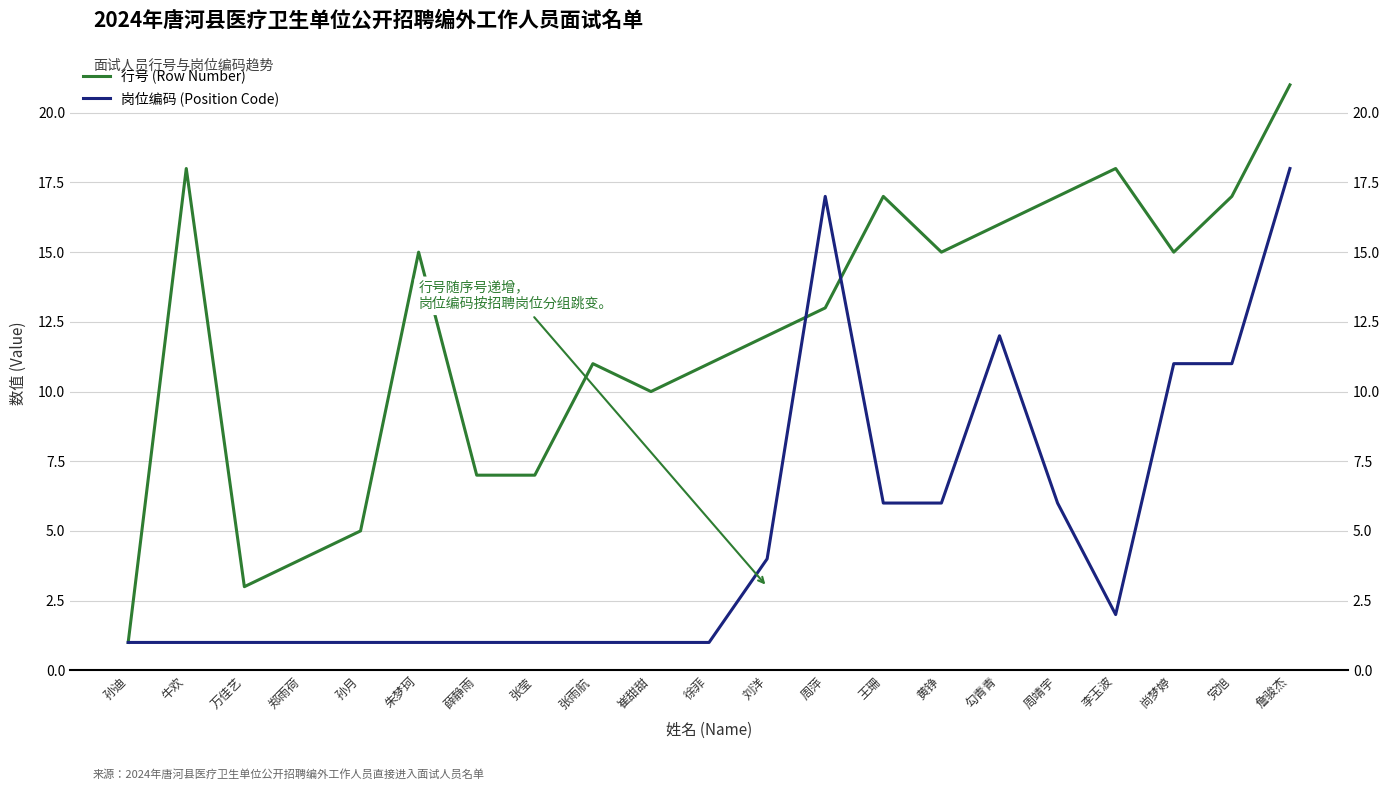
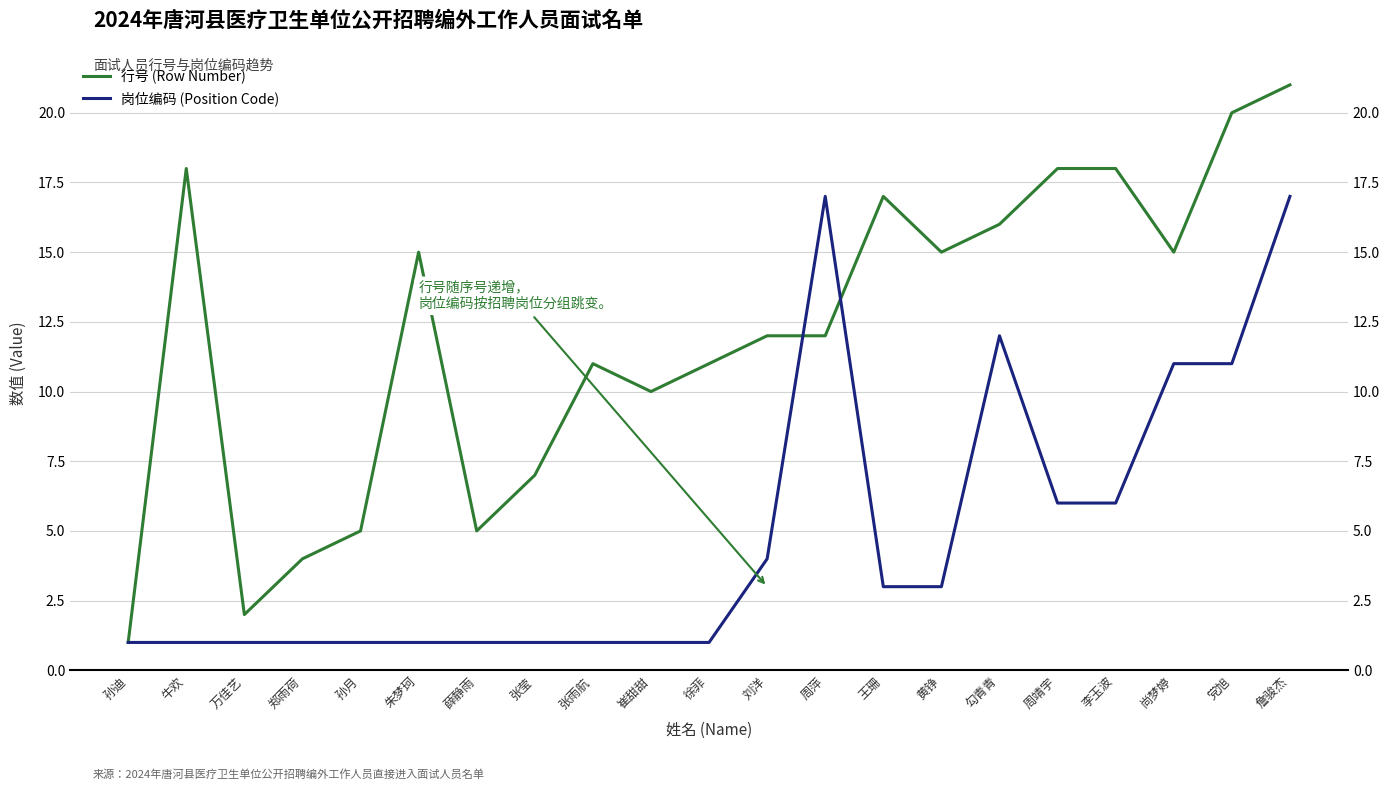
  {
    "行号 (Row Number)": {
      "牛欢": 18,
-     "万佳艺": 3,
+     "万佳艺": 2,
      "郑雨荷": 4,
      "孙月": 5,
      "朱梦珂": 15,
-     "薛静雨": 7,
+     "薛静雨": 5,
      "张莹": 7,
      "张雨航": 11,
      "崔甜甜": 10,
      "徐菲": 11,
      "刘洋": 12,
-     "周萍": 13,
+     "周萍": 12,
      "王珊": 17,
      "黄铮": 15,
      "勾青青": 16,
-     "周靖宇": 17,
+     "周靖宇": 18,
      "李玉波": 18,
      "尚梦婷": 15,
-     "党旭": 17,
+     "党旭": 20,
      "詹骏杰": 21
    },
    "岗位编码 (Position Code)": {
      "牛欢": 1,
      "万佳艺": 1,
      "郑雨荷": 1,
      "孙月": 1,
      "朱梦珂": 1,
      "薛静雨": 1,
      "张莹": 1,
      "张雨航": 1,
      "崔甜甜": 1,
      "徐菲": 1,
      "刘洋": 4,
      "周萍": 17,
-     "王珊": 6,
-     "黄铮": 6,
+     "王珊": 3,
+     "黄铮": 3,
      "勾青青": 12,
      "周靖宇": 6,
-     "李玉波": 2,
+     "李玉波": 6,
      "尚梦婷": 11,
      "党旭": 11,
-     "詹骏杰": 18
+     "詹骏杰": 17
    }
  }
